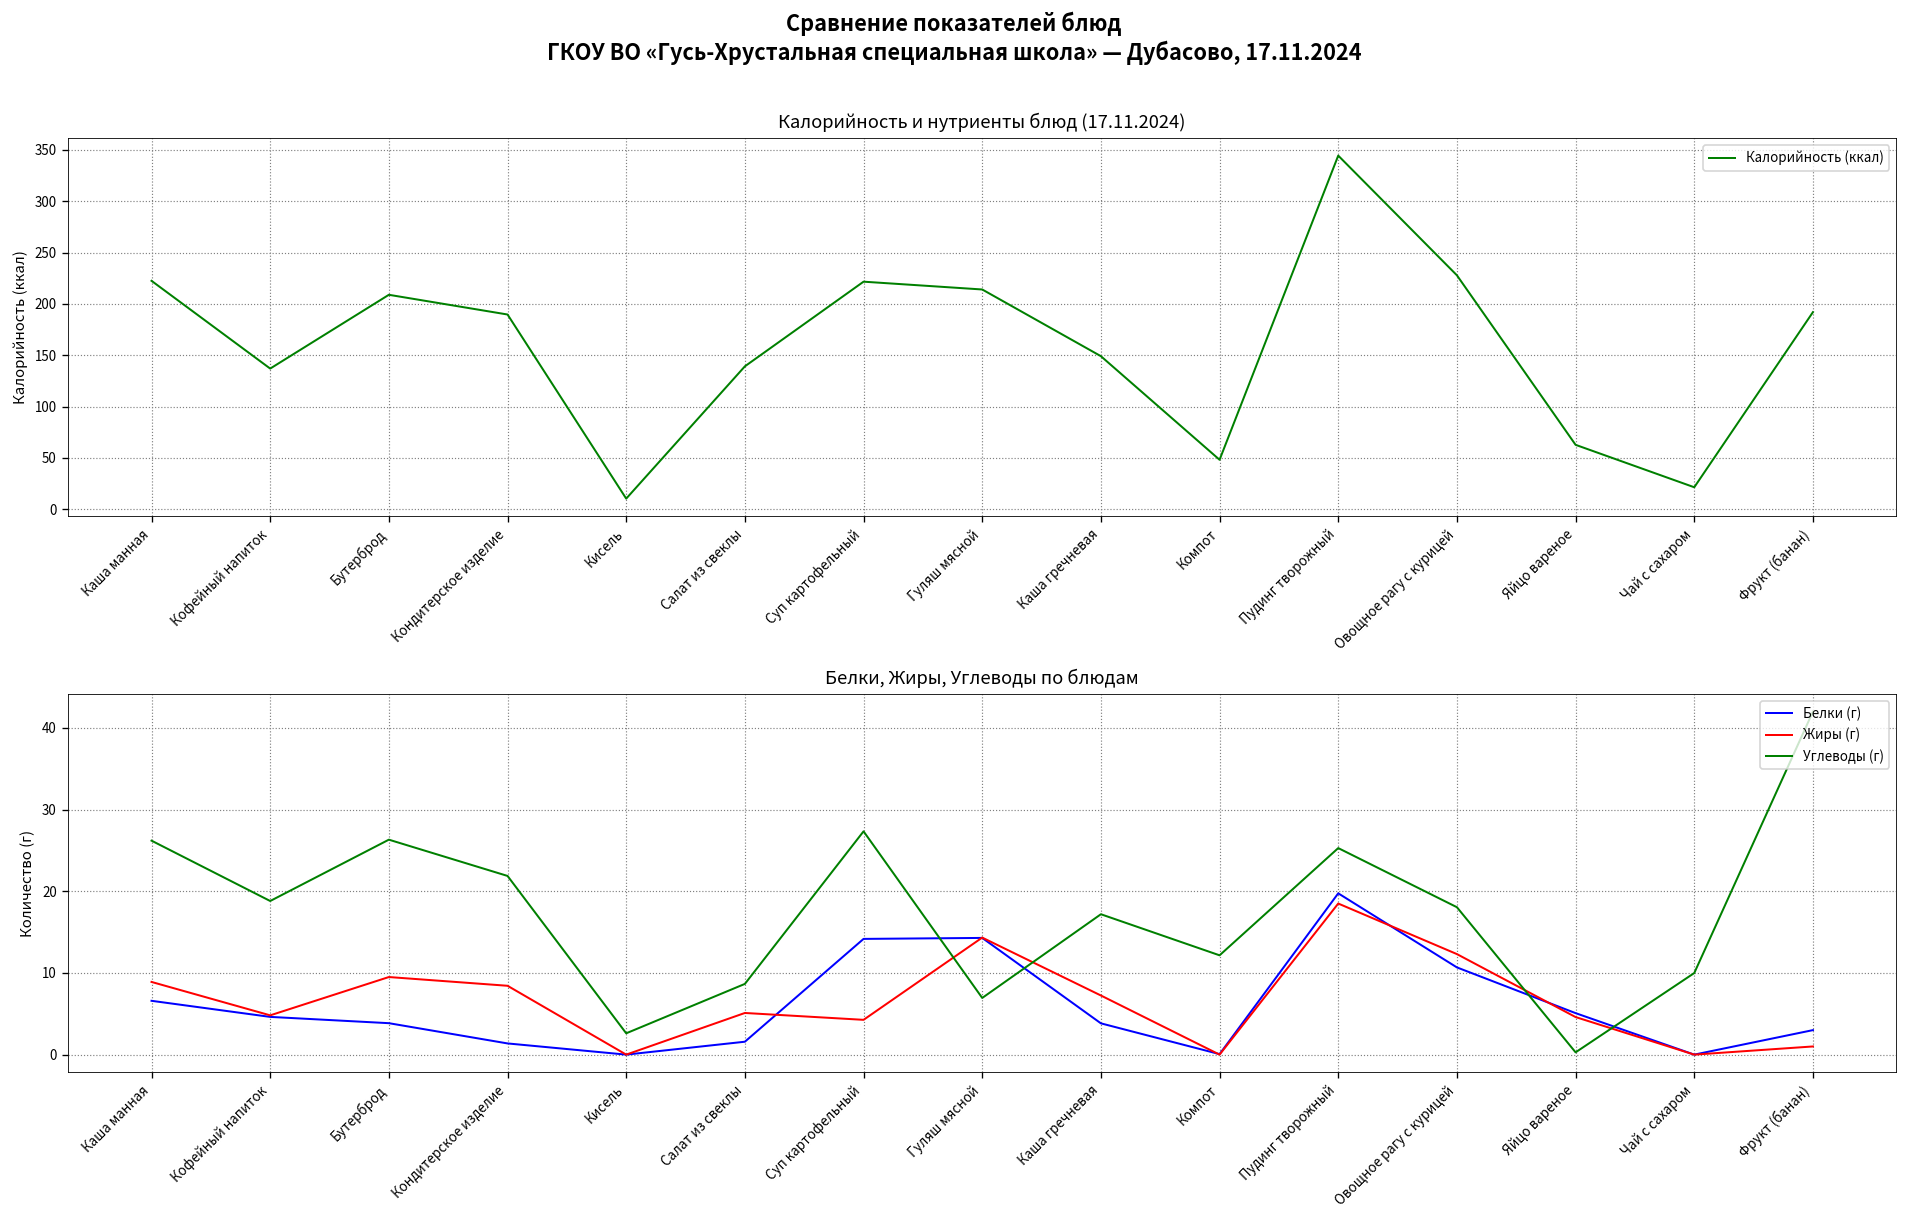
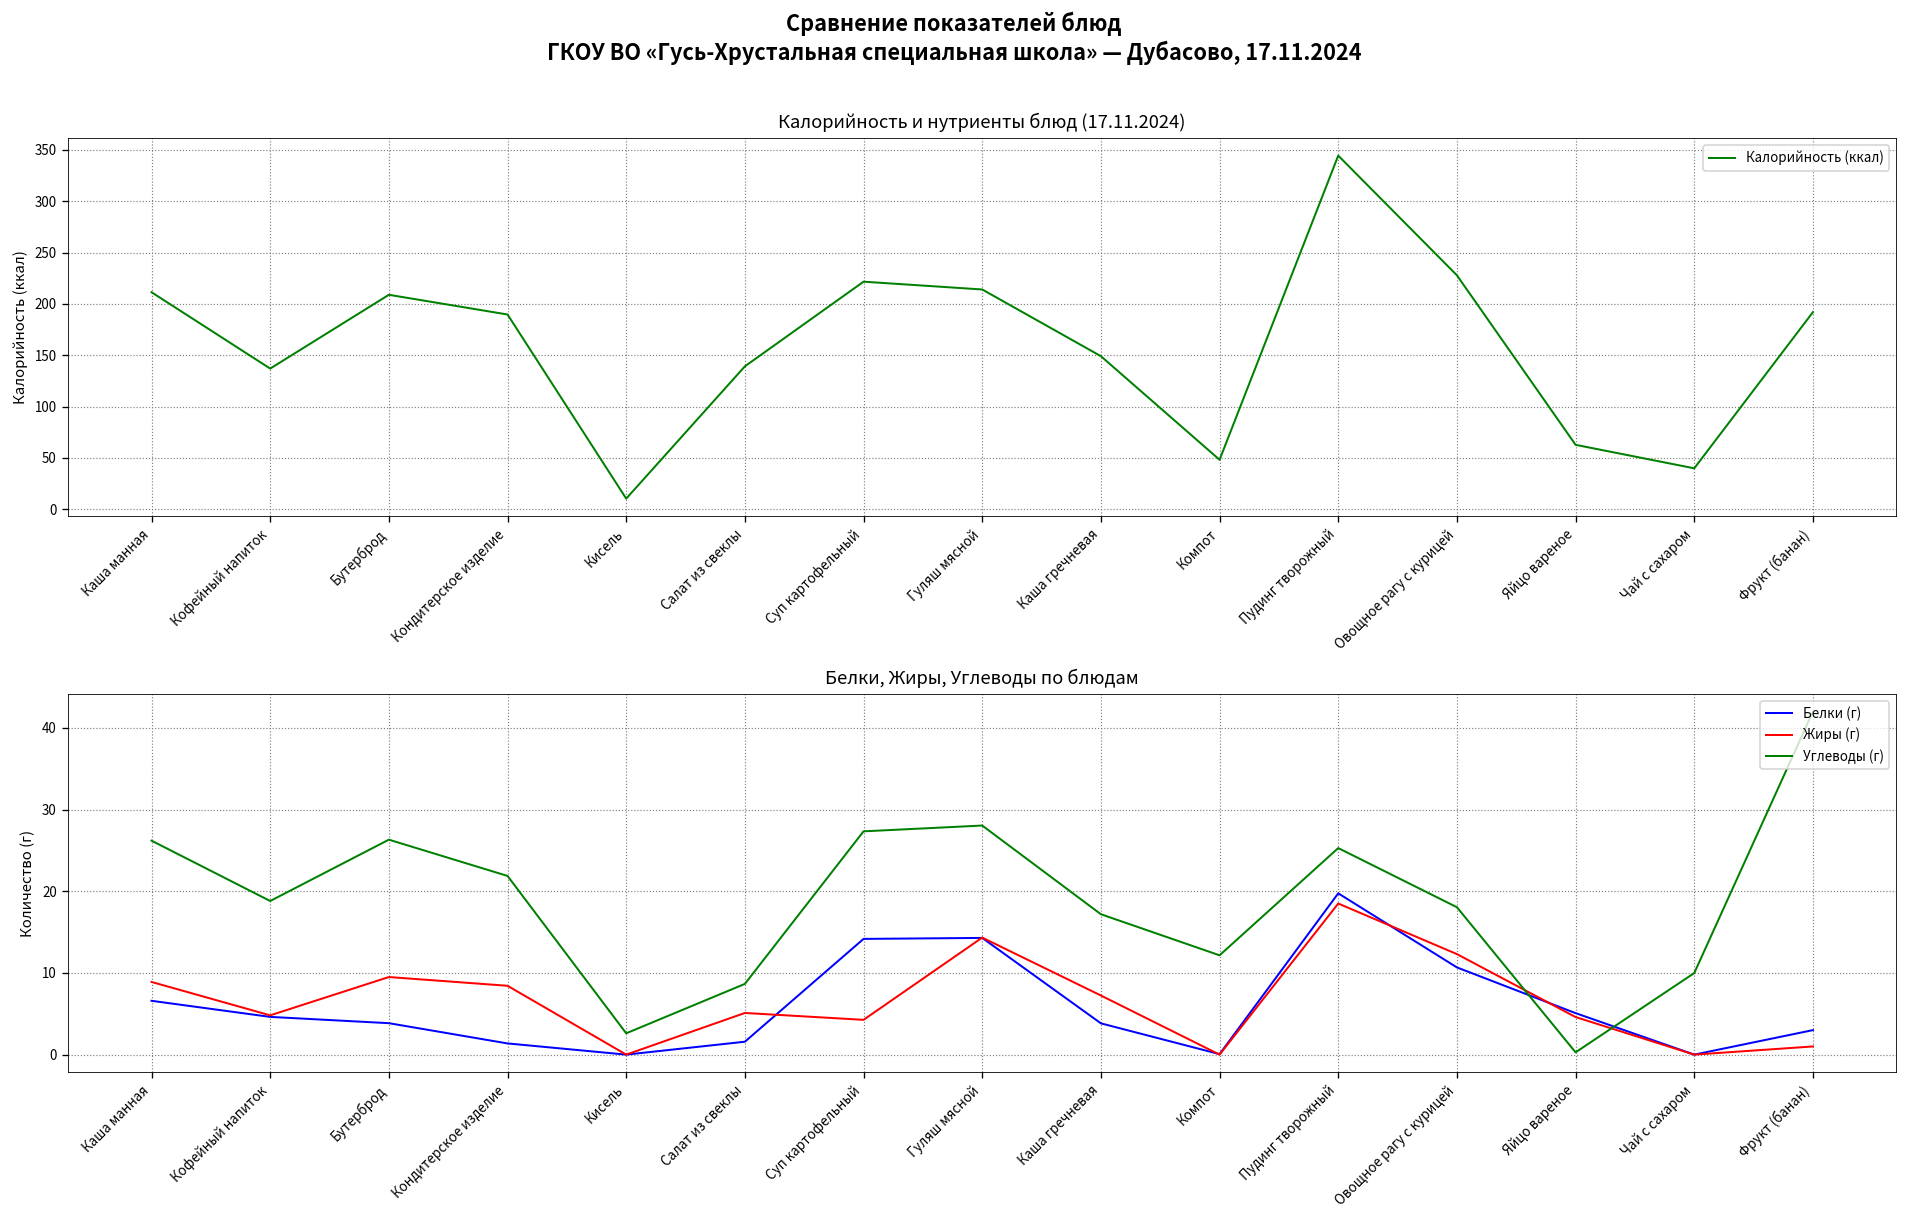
  {
    "Калорийность и нутриенты блюд (17.11.2024)": {
-     "Каша манная": 220,
+     "Каша манная": 210,
      "Кофейный напиток": 140,
      "Бутерброд": 210,
      "Кондитерское изделие": 190,
      "Кисель": 10,
      "Салат из свеклы": 140,
      "Суп картофельный": 220,
      "Гуляш мясной": 210,
      "Каша гречневая": 150,
      "Компот": 50,
      "Пудинг творожный": 340,
      "Овощное рагу с курицей": 230,
      "Яйцо вареное": 60,
-     "Чай с сахаром": 20,
+     "Чай с сахаром": 40,
      "Фрукт (банан)": 190
    },
    "Белки, Жиры, Углеводы по блюдам": {
      "Белки (г)": {
        "Каша манная": 7,
        "Бутерброд": 4,
        "Кондитерское изделие": 1,
        "Салат из свеклы": 2,
        "Суп картофельный": 14,
        "Каша гречневая": 4,
        "Пудинг творожный": 20,
        "Овощное рагу с курицей": 11,
        "Яйцо вареное": 5,
        "Фрукт (банан)": 3
      },
      "Жиры (г)": {
        "Каша манная": 9,
        "Бутерброд": 10,
        "Кондитерское изделие": 8,
        "Салат из свеклы": 5,
        "Суп картофельный": 4,
        "Каша гречневая": 7,
        "Пудинг творожный": 19,
        "Овощное рагу с курицей": 12,
        "Яйцо вареное": 5,
        "Фрукт (банан)": 1
      },
      "Углеводы (г)": {
        "Каша манная": 26,
        "Кофейный напиток": 19,
        "Бутерброд": 26,
        "Кондитерское изделие": 22,
        "Кисель": 3,
        "Салат из свеклы": 9,
        "Суп картофельный": 27,
-       "Гуляш мясной": 7,
+       "Гуляш мясной": 28,
        "Каша гречневая": 17,
        "Компот": 12,
        "Пудинг творожный": 25,
        "Овощное рагу с курицей": 18,
        "Яйцо вареное": 0,
        "Чай с сахаром": 10
      }
    }
  }
